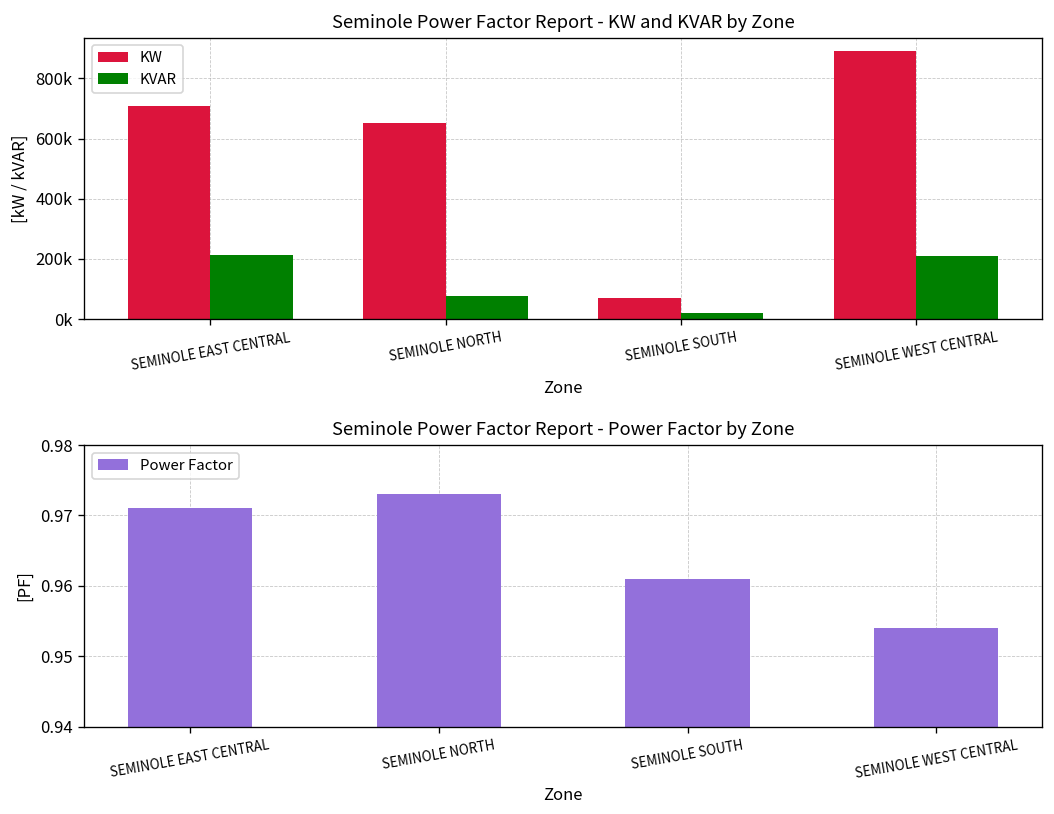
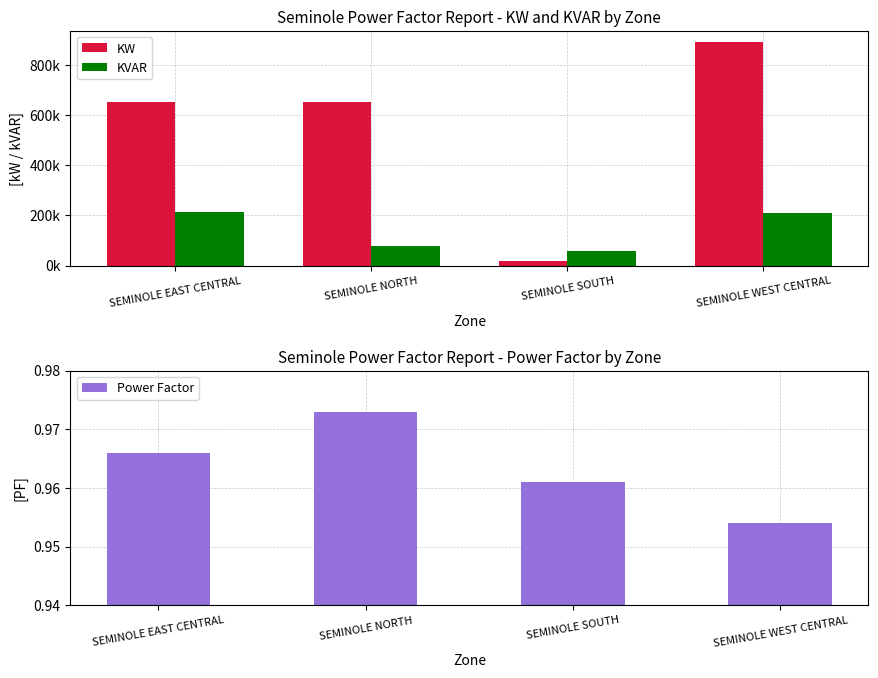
  {
    "Seminole Power Factor Report - KW and KVAR by Zone": {
      "KW": {
-       "SEMINOLE EAST CENTRAL": 710000,
+       "SEMINOLE EAST CENTRAL": 650000,
        "SEMINOLE NORTH": 650000,
-       "SEMINOLE SOUTH": 70000,
+       "SEMINOLE SOUTH": 20000,
        "SEMINOLE WEST CENTRAL": 890000
      },
      "KVAR": {
        "SEMINOLE EAST CENTRAL": 210000,
        "SEMINOLE NORTH": 80000,
-       "SEMINOLE SOUTH": 20000,
+       "SEMINOLE SOUTH": 60000,
        "SEMINOLE WEST CENTRAL": 210000
      }
    },
    "Seminole Power Factor Report - Power Factor by Zone": {
-     "SEMINOLE EAST CENTRAL": 0.971,
+     "SEMINOLE EAST CENTRAL": 0.966,
      "SEMINOLE NORTH": 0.973,
      "SEMINOLE SOUTH": 0.961,
      "SEMINOLE WEST CENTRAL": 0.954
    }
  }
